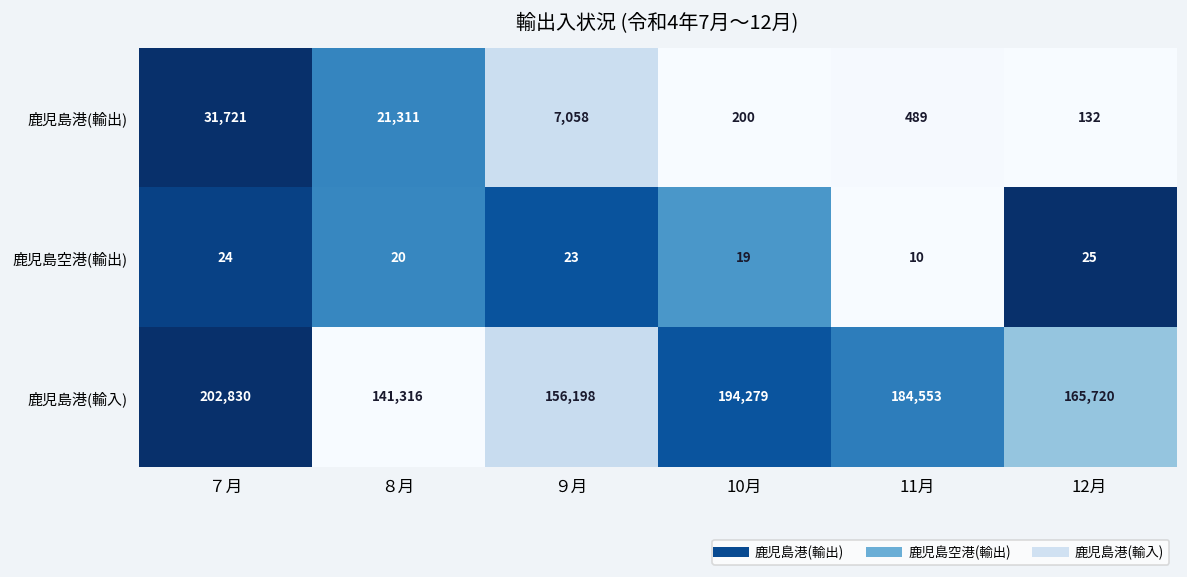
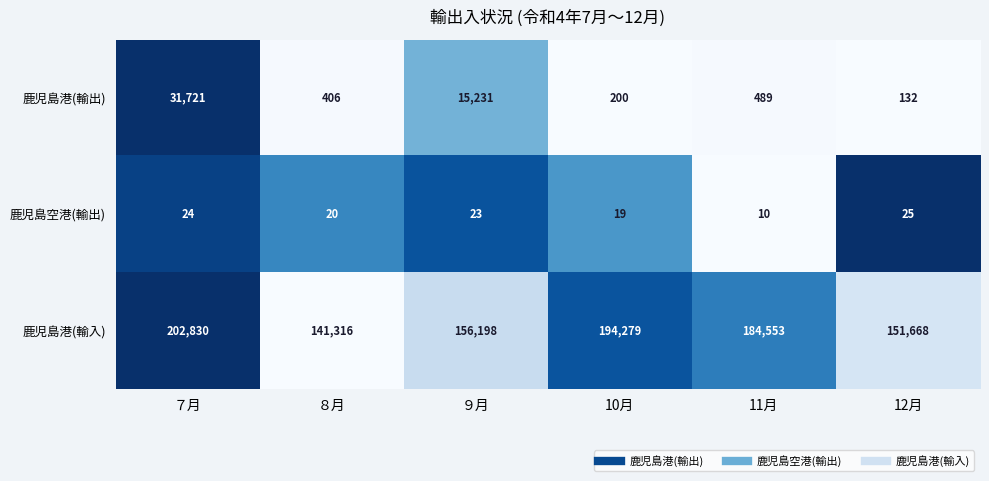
  {
    "鹿児島港(輸出)": {
      "７月": "31,721",
-     "８月": "21,311",
-     "９月": "7,058",
+     "８月": "406",
+     "９月": "15,231",
      "10月": "200",
      "11月": "489",
      "12月": "132"
    },
    "鹿児島空港(輸出)": {
      "７月": "24",
      "８月": "20",
      "９月": "23",
      "10月": "19",
      "11月": "10",
      "12月": "25"
    },
    "鹿児島港(輸入)": {
      "７月": "202,830",
      "８月": "141,316",
      "９月": "156,198",
      "10月": "194,279",
      "11月": "184,553",
-     "12月": "165,720"
+     "12月": "151,668"
    }
  }
